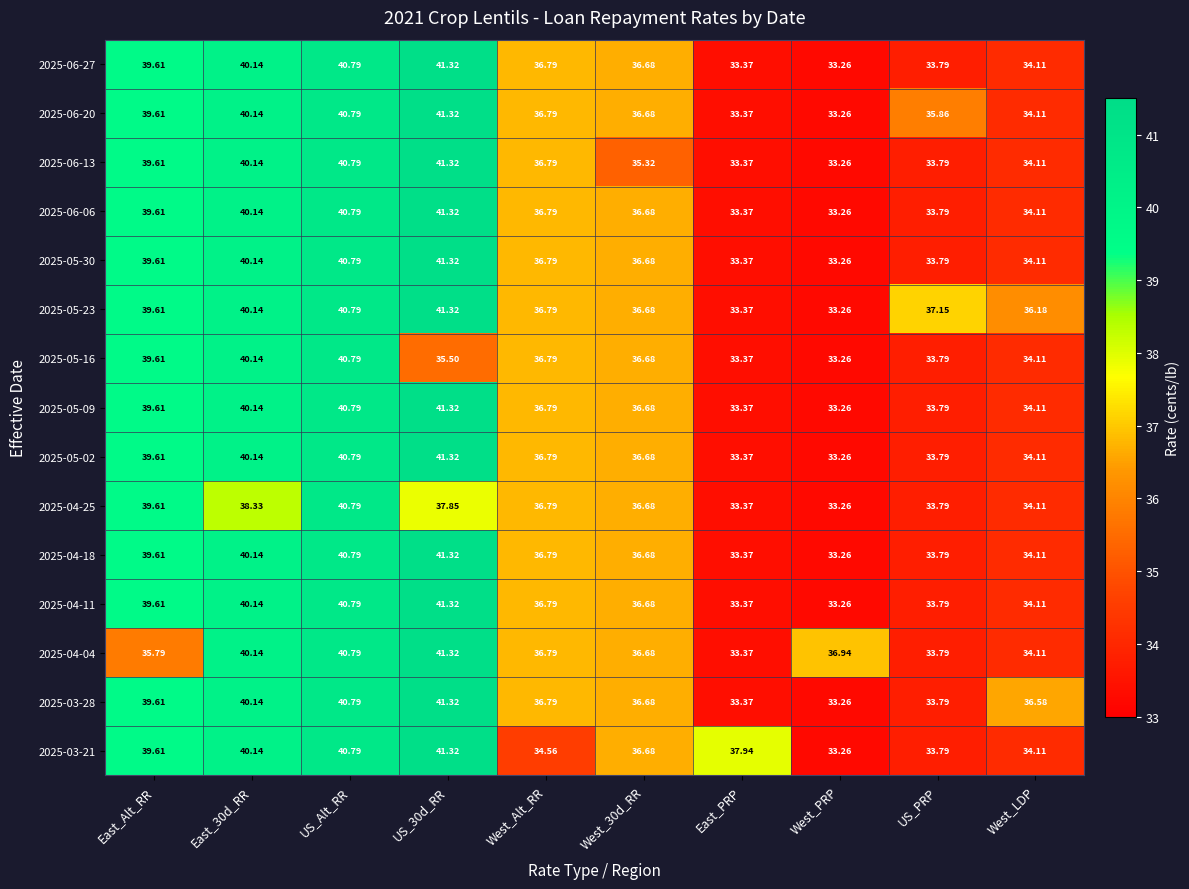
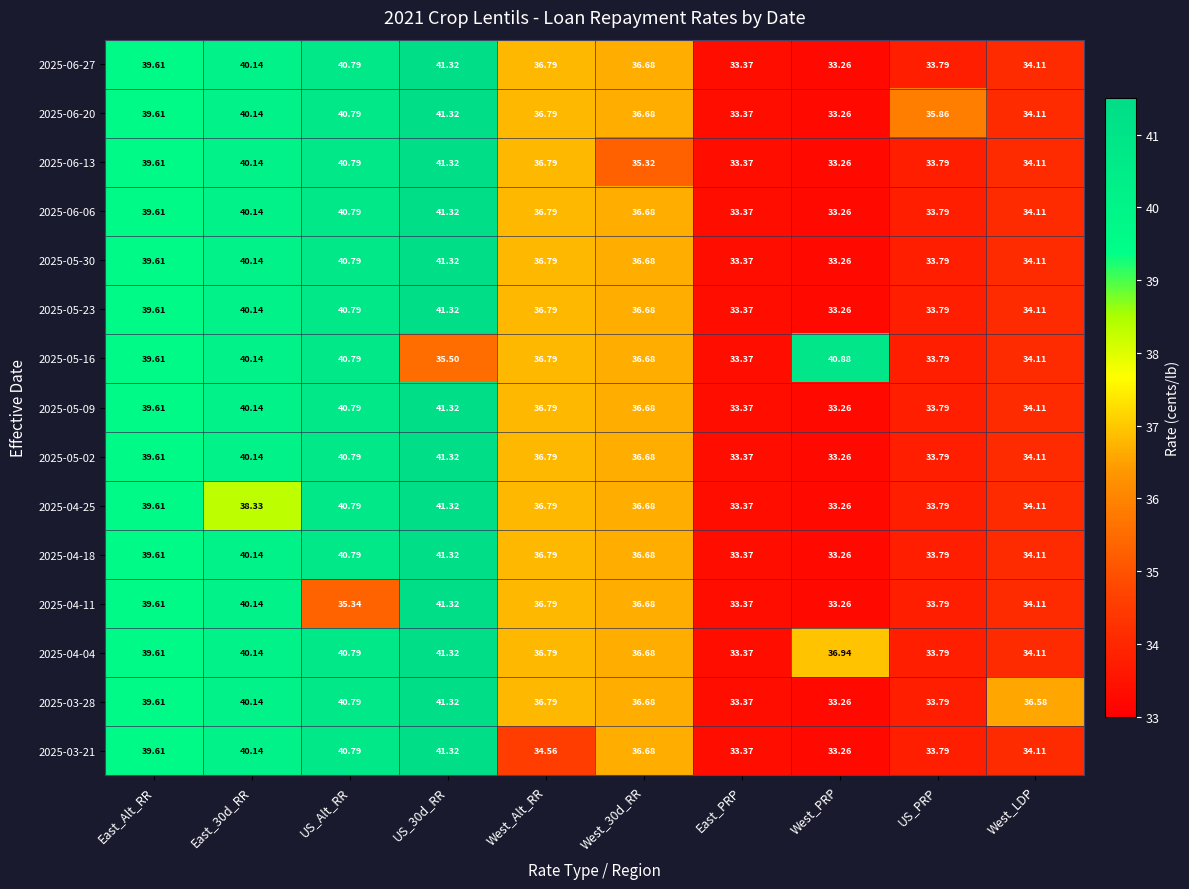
  {
    "2025-06-27": {
      "East_Alt_RR": 39.61,
      "East_30d_RR": 40.14,
      "US_Alt_RR": 40.79,
      "US_30d_RR": 41.32,
      "West_Alt_RR": 36.79,
      "West_30d_RR": 36.68,
      "East_PRP": 33.37,
      "West_PRP": 33.26,
      "US_PRP": 33.79,
      "West_LDP": 34.11
    },
    "2025-06-20": {
      "East_Alt_RR": 39.61,
      "East_30d_RR": 40.14,
      "US_Alt_RR": 40.79,
      "US_30d_RR": 41.32,
      "West_Alt_RR": 36.79,
      "West_30d_RR": 36.68,
      "East_PRP": 33.37,
      "West_PRP": 33.26,
      "US_PRP": 35.86,
      "West_LDP": 34.11
    },
    "2025-06-13": {
      "East_Alt_RR": 39.61,
      "East_30d_RR": 40.14,
      "US_Alt_RR": 40.79,
      "US_30d_RR": 41.32,
      "West_Alt_RR": 36.79,
      "West_30d_RR": 35.32,
      "East_PRP": 33.37,
      "West_PRP": 33.26,
      "US_PRP": 33.79,
      "West_LDP": 34.11
    },
    "2025-06-06": {
      "East_Alt_RR": 39.61,
      "East_30d_RR": 40.14,
      "US_Alt_RR": 40.79,
      "US_30d_RR": 41.32,
      "West_Alt_RR": 36.79,
      "West_30d_RR": 36.68,
      "East_PRP": 33.37,
      "West_PRP": 33.26,
      "US_PRP": 33.79,
      "West_LDP": 34.11
    },
    "2025-05-30": {
      "East_Alt_RR": 39.61,
      "East_30d_RR": 40.14,
      "US_Alt_RR": 40.79,
      "US_30d_RR": 41.32,
      "West_Alt_RR": 36.79,
      "West_30d_RR": 36.68,
      "East_PRP": 33.37,
      "West_PRP": 33.26,
      "US_PRP": 33.79,
      "West_LDP": 34.11
    },
    "2025-05-23": {
      "East_Alt_RR": 39.61,
      "East_30d_RR": 40.14,
      "US_Alt_RR": 40.79,
      "US_30d_RR": 41.32,
      "West_Alt_RR": 36.79,
      "West_30d_RR": 36.68,
      "East_PRP": 33.37,
      "West_PRP": 33.26,
-     "US_PRP": 37.15,
-     "West_LDP": 36.18
+     "US_PRP": 33.79,
+     "West_LDP": 34.11
    },
    "2025-05-16": {
      "East_Alt_RR": 39.61,
      "East_30d_RR": 40.14,
      "US_Alt_RR": 40.79,
      "US_30d_RR": 35.50,
      "West_Alt_RR": 36.79,
      "West_30d_RR": 36.68,
      "East_PRP": 33.37,
-     "West_PRP": 33.26,
+     "West_PRP": 40.88,
      "US_PRP": 33.79,
      "West_LDP": 34.11
    },
    "2025-05-09": {
      "East_Alt_RR": 39.61,
      "East_30d_RR": 40.14,
      "US_Alt_RR": 40.79,
      "US_30d_RR": 41.32,
      "West_Alt_RR": 36.79,
      "West_30d_RR": 36.68,
      "East_PRP": 33.37,
      "West_PRP": 33.26,
      "US_PRP": 33.79,
      "West_LDP": 34.11
    },
    "2025-05-02": {
      "East_Alt_RR": 39.61,
      "East_30d_RR": 40.14,
      "US_Alt_RR": 40.79,
      "US_30d_RR": 41.32,
      "West_Alt_RR": 36.79,
      "West_30d_RR": 36.68,
      "East_PRP": 33.37,
      "West_PRP": 33.26,
      "US_PRP": 33.79,
      "West_LDP": 34.11
    },
    "2025-04-25": {
      "East_Alt_RR": 39.61,
      "East_30d_RR": 38.33,
      "US_Alt_RR": 40.79,
-     "US_30d_RR": 37.85,
+     "US_30d_RR": 41.32,
      "West_Alt_RR": 36.79,
      "West_30d_RR": 36.68,
      "East_PRP": 33.37,
      "West_PRP": 33.26,
      "US_PRP": 33.79,
      "West_LDP": 34.11
    },
    "2025-04-18": {
      "East_Alt_RR": 39.61,
      "East_30d_RR": 40.14,
      "US_Alt_RR": 40.79,
      "US_30d_RR": 41.32,
      "West_Alt_RR": 36.79,
      "West_30d_RR": 36.68,
      "East_PRP": 33.37,
      "West_PRP": 33.26,
      "US_PRP": 33.79,
      "West_LDP": 34.11
    },
    "2025-04-11": {
      "East_Alt_RR": 39.61,
      "East_30d_RR": 40.14,
-     "US_Alt_RR": 40.79,
+     "US_Alt_RR": 35.34,
      "US_30d_RR": 41.32,
      "West_Alt_RR": 36.79,
      "West_30d_RR": 36.68,
      "East_PRP": 33.37,
      "West_PRP": 33.26,
      "US_PRP": 33.79,
      "West_LDP": 34.11
    },
    "2025-04-04": {
-     "East_Alt_RR": 35.79,
+     "East_Alt_RR": 39.61,
      "East_30d_RR": 40.14,
      "US_Alt_RR": 40.79,
      "US_30d_RR": 41.32,
      "West_Alt_RR": 36.79,
      "West_30d_RR": 36.68,
      "East_PRP": 33.37,
      "West_PRP": 36.94,
      "US_PRP": 33.79,
      "West_LDP": 34.11
    },
    "2025-03-28": {
      "East_Alt_RR": 39.61,
      "East_30d_RR": 40.14,
      "US_Alt_RR": 40.79,
      "US_30d_RR": 41.32,
      "West_Alt_RR": 36.79,
      "West_30d_RR": 36.68,
      "East_PRP": 33.37,
      "West_PRP": 33.26,
      "US_PRP": 33.79,
      "West_LDP": 36.58
    },
    "2025-03-21": {
      "East_Alt_RR": 39.61,
      "East_30d_RR": 40.14,
      "US_Alt_RR": 40.79,
      "US_30d_RR": 41.32,
      "West_Alt_RR": 34.56,
      "West_30d_RR": 36.68,
-     "East_PRP": 37.94,
+     "East_PRP": 33.37,
      "West_PRP": 33.26,
      "US_PRP": 33.79,
      "West_LDP": 34.11
    }
  }
